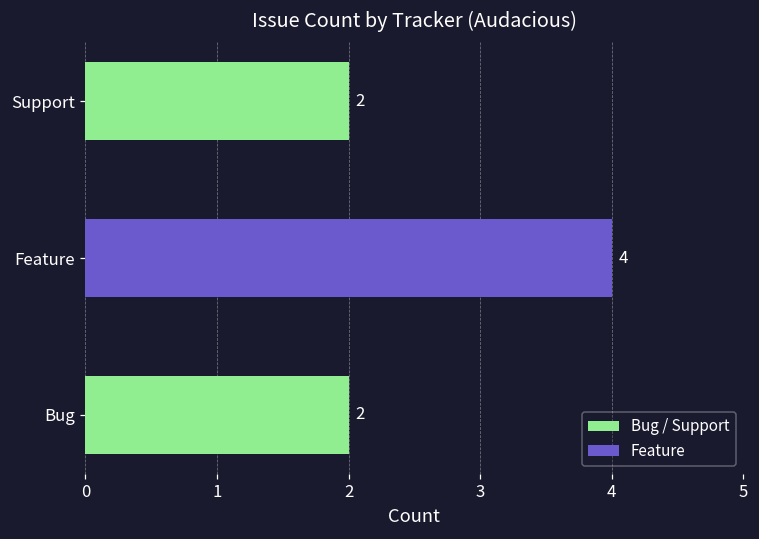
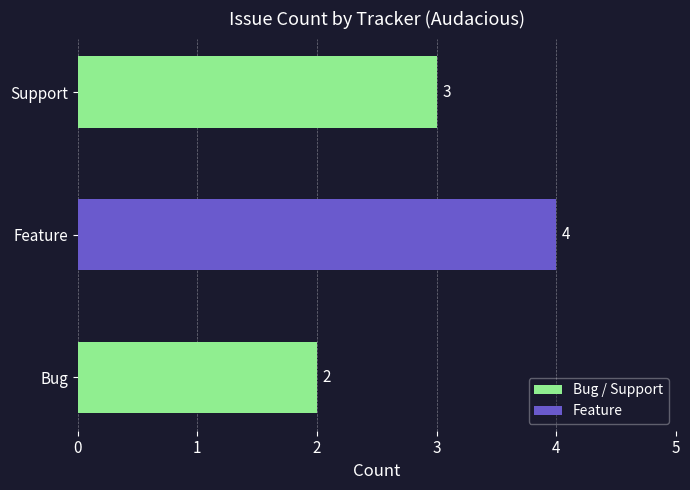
  {
-   "Support": 2,
+   "Support": 3,
    "Feature": 4,
    "Bug": 2
  }
